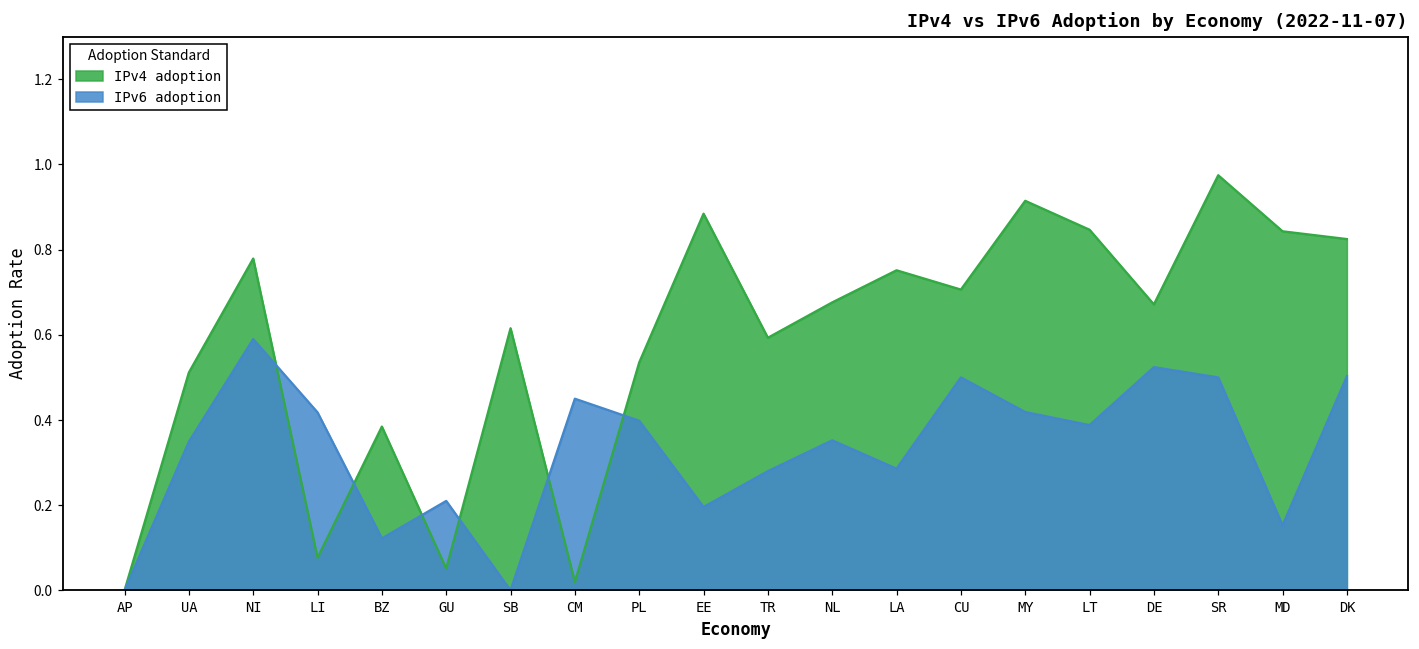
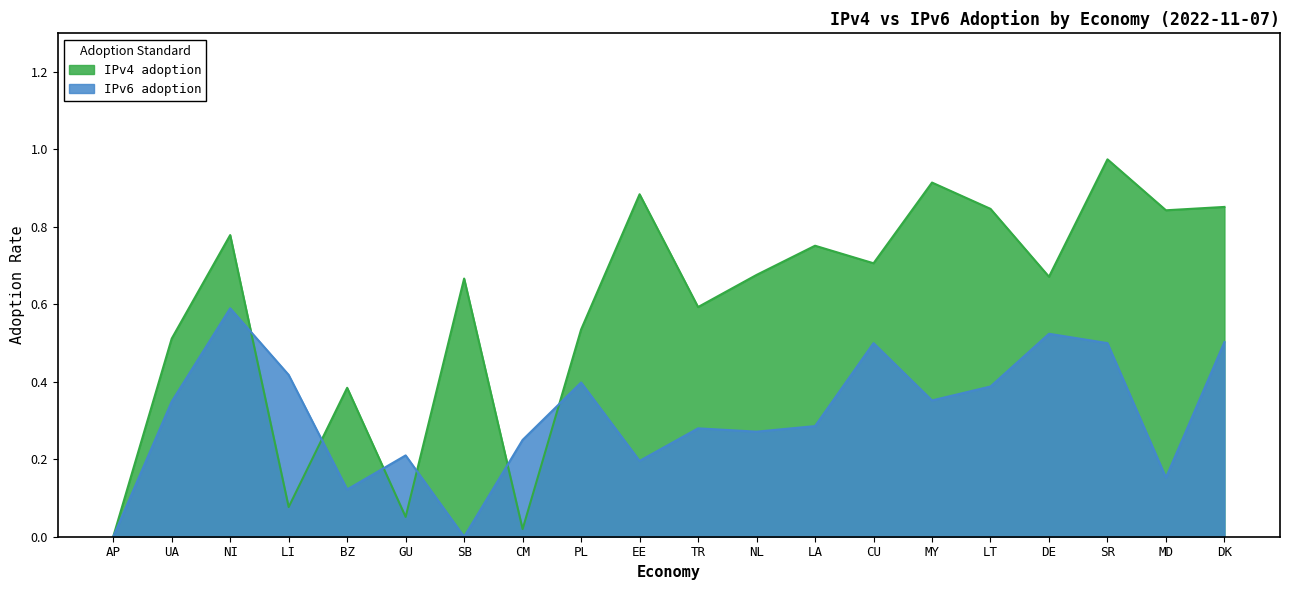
  {
    "IPv4 adoption": {
      "UA": 0.51,
      "NI": 0.78,
      "LI": 0.08,
      "BZ": 0.38,
      "GU": 0.05,
-     "SB": 0.62,
+     "SB": 0.67,
      "CM": 0.02,
      "PL": 0.54,
      "EE": 0.88,
      "TR": 0.59,
      "NL": 0.68,
      "LA": 0.75,
      "CU": 0.71,
      "MY": 0.91,
      "LT": 0.85,
      "DE": 0.67,
      "SR": 0.97,
      "MD": 0.84,
-     "DK": 0.82
+     "DK": 0.85
    },
    "IPv6 adoption": {
      "UA": 0.35,
      "NI": 0.59,
      "LI": 0.42,
      "BZ": 0.12,
      "GU": 0.21,
      "SB": 0.00,
-     "CM": 0.45,
+     "CM": 0.25,
      "PL": 0.40,
      "EE": 0.20,
      "TR": 0.28,
-     "NL": 0.35,
+     "NL": 0.27,
      "LA": 0.29,
      "CU": 0.50,
-     "MY": 0.42,
+     "MY": 0.35,
      "LT": 0.39,
      "DE": 0.52,
      "SR": 0.50,
      "MD": 0.15,
      "DK": 0.50
    }
  }
